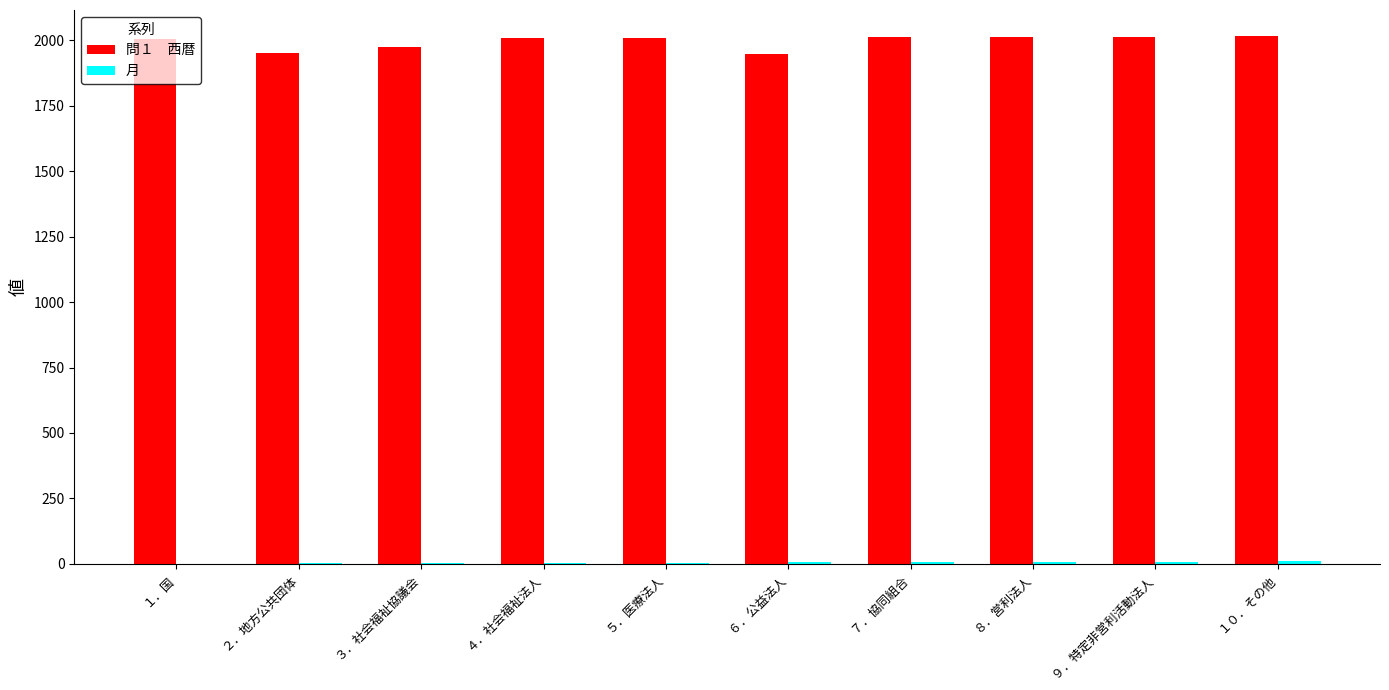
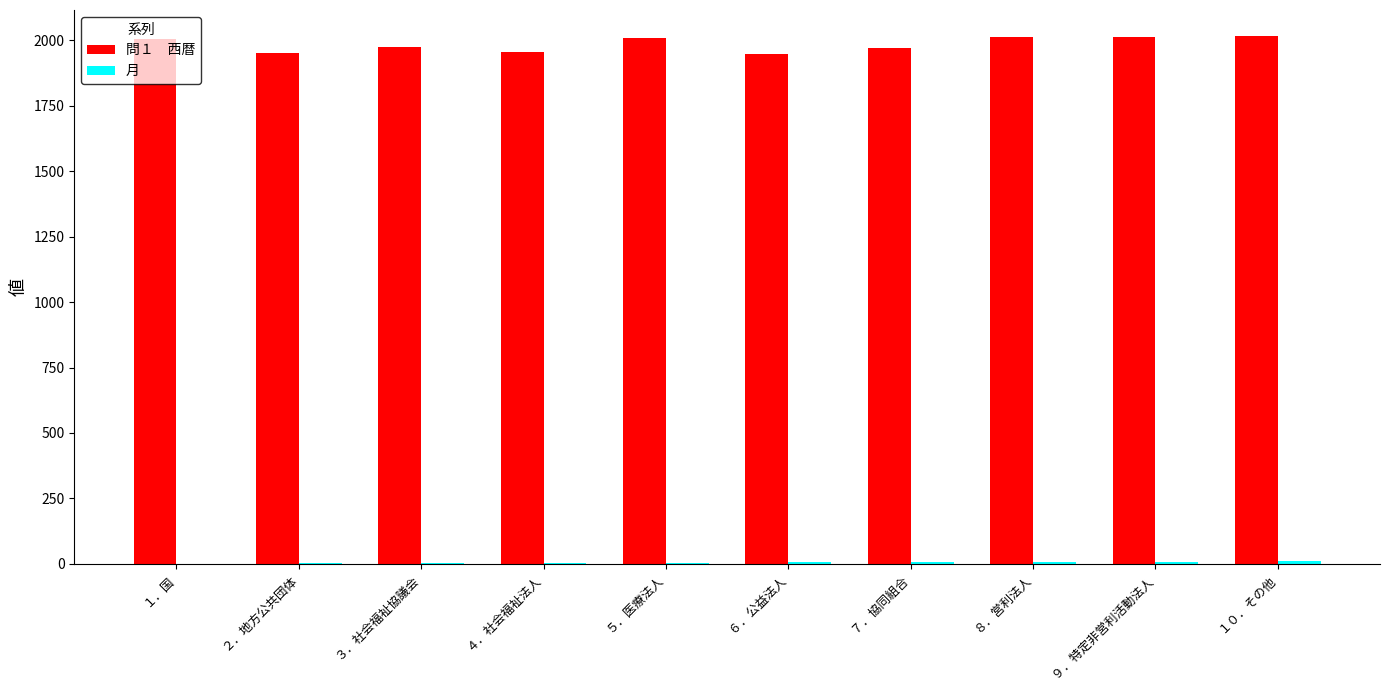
  {
    "問１ 西暦": {
      "２．地方公共団体": 1950,
      "３．社会福祉協議会": 1970,
-     "４．社会福祉法人": 2010,
+     "４．社会福祉法人": 1950,
      "５．医療法人": 2010,
      "６．公益法人": 1950,
-     "７．協同組合": 2010,
+     "７．協同組合": 1970,
      "８．営利法人": 2010,
      "９．特定非営利活動法人": 2010,
      "１０．その他": 2020
    },
    "月": {
      "１０．その他": 10
    }
  }
